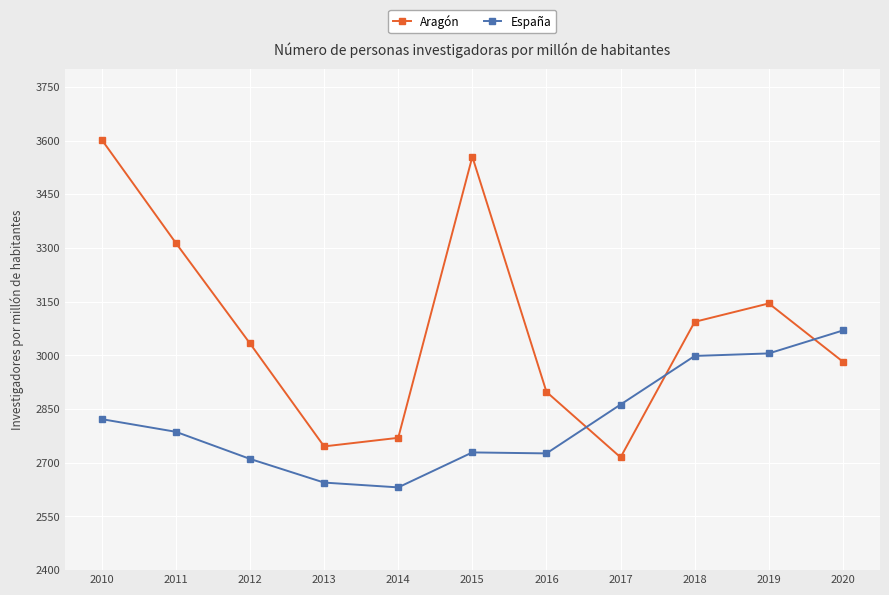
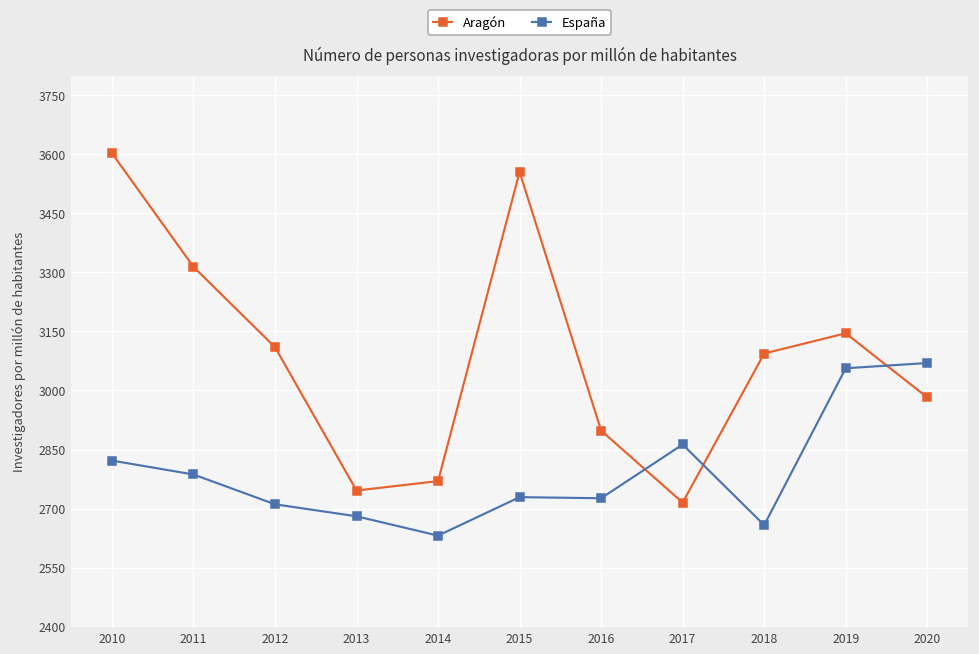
  {
    "Aragón": {
      "2010": 3600,
      "2011": 3310,
-     "2012": 3030,
+     "2012": 3110,
      "2013": 2750,
      "2014": 2770,
      "2015": 3560,
      "2016": 2900,
      "2017": 2720,
      "2018": 3090,
      "2019": 3150,
      "2020": 2980
    },
    "España": {
      "2010": 2820,
      "2011": 2790,
      "2012": 2710,
-     "2013": 2640,
+     "2013": 2680,
      "2014": 2630,
      "2015": 2730,
      "2016": 2730,
      "2017": 2860,
-     "2018": 3000,
-     "2019": 3010,
+     "2018": 2660,
+     "2019": 3060,
      "2020": 3070
    }
  }
